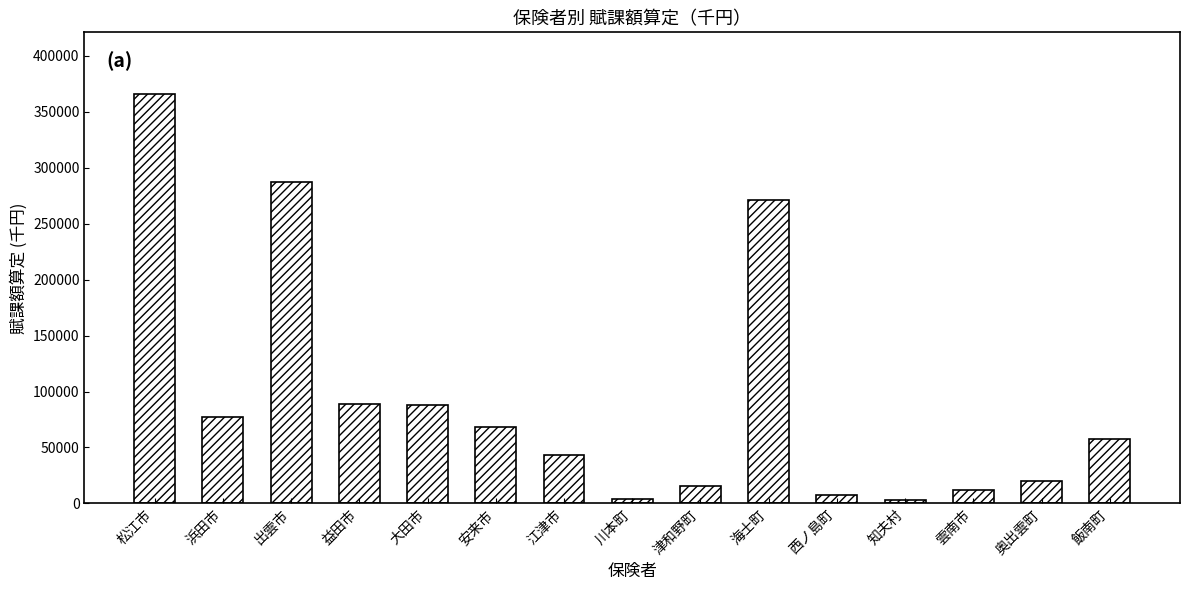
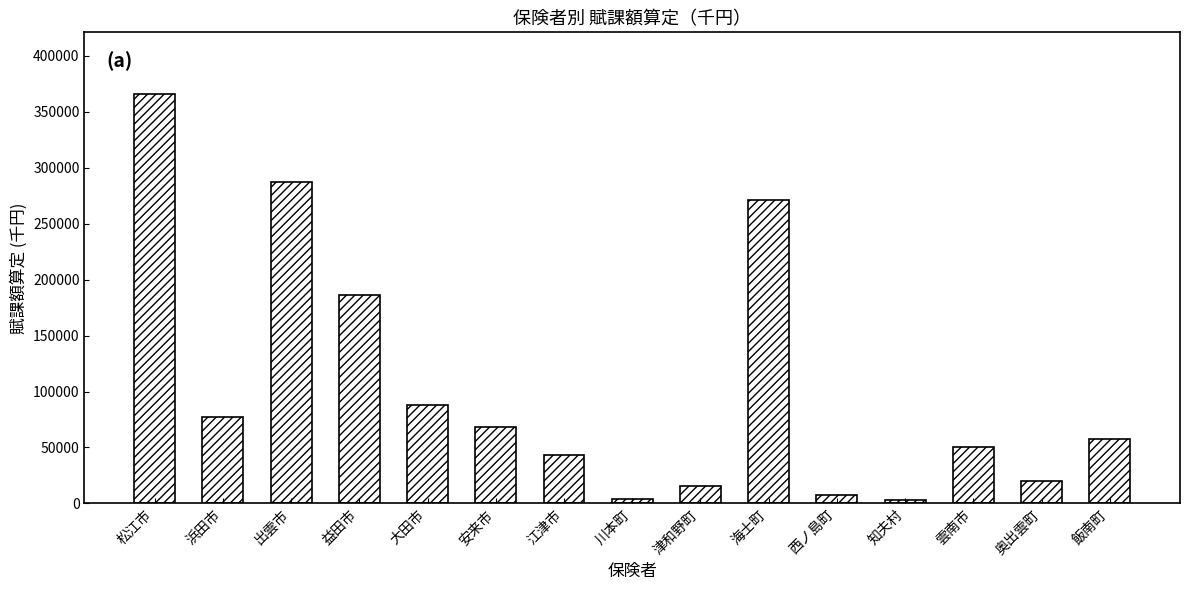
  {
    "松江市": 366000,
    "浜田市": 77000,
    "出雲市": 287000,
-   "益田市": 88000,
+   "益田市": 186000,
    "大田市": 88000,
    "安来市": 68000,
    "江津市": 44000,
    "川本町": 4000,
    "津和野町": 15000,
    "海士町": 271000,
    "西ノ島町": 7000,
    "知夫村": 3000,
-   "雲南市": 12000,
+   "雲南市": 51000,
    "奥出雲町": 20000,
    "飯南町": 57000
  }
